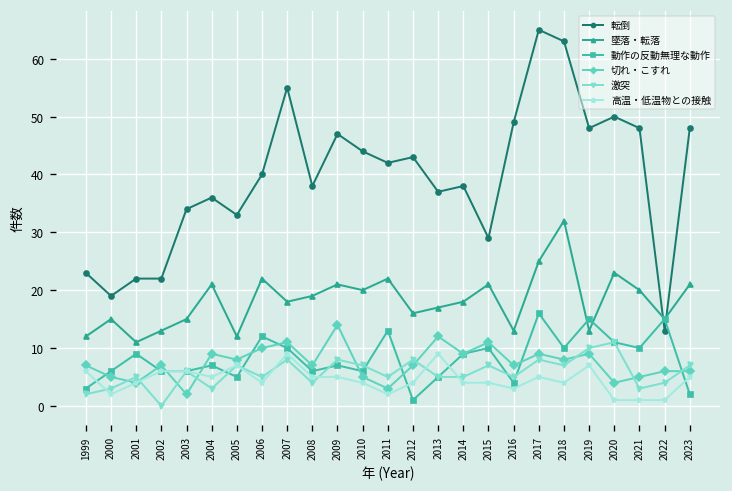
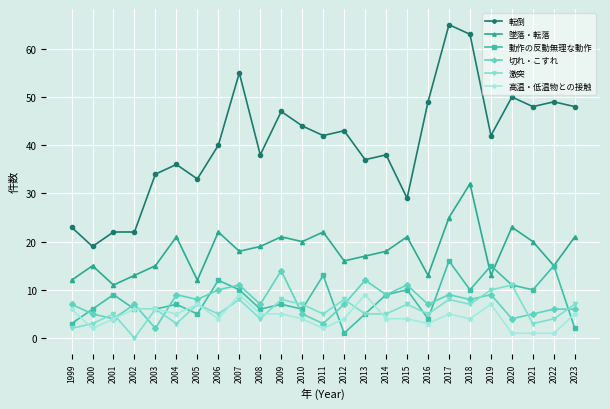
  {
    "転倒": {
      "1999": 23,
      "2000": 19,
      "2001": 22,
      "2002": 22,
      "2003": 34,
      "2004": 36,
      "2005": 33,
      "2006": 40,
      "2007": 55,
      "2008": 38,
      "2009": 47,
      "2010": 44,
      "2011": 42,
      "2012": 43,
      "2013": 37,
      "2014": 38,
      "2015": 29,
      "2016": 49,
      "2017": 65,
      "2018": 63,
-     "2019": 48,
+     "2019": 42,
      "2020": 50,
      "2021": 48,
-     "2022": 13,
+     "2022": 49,
      "2023": 48
    }
  }
